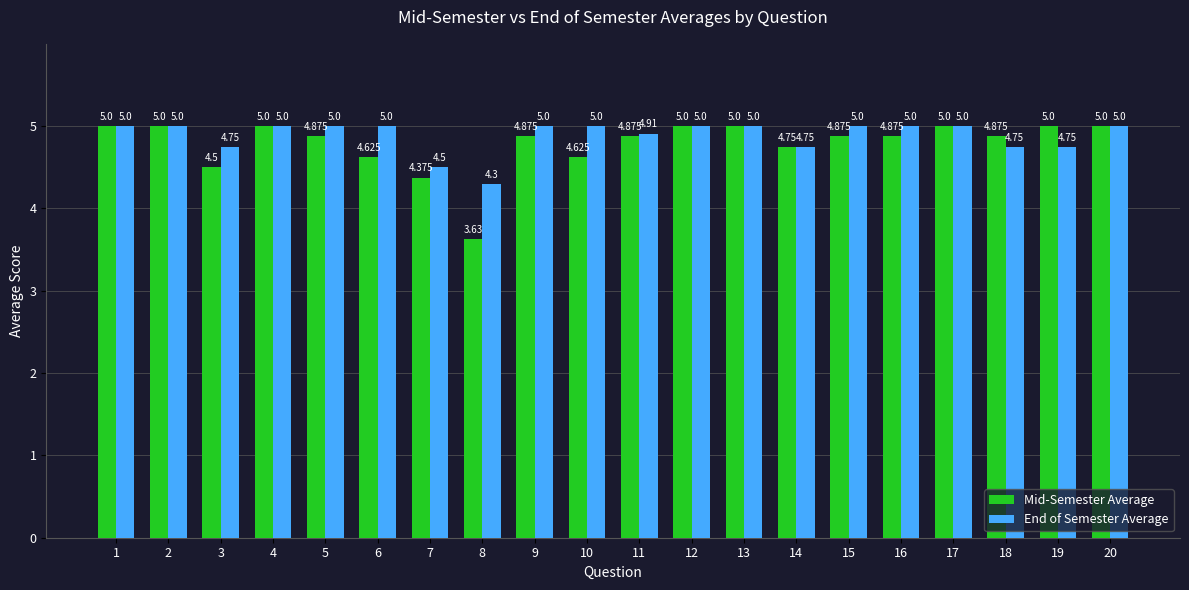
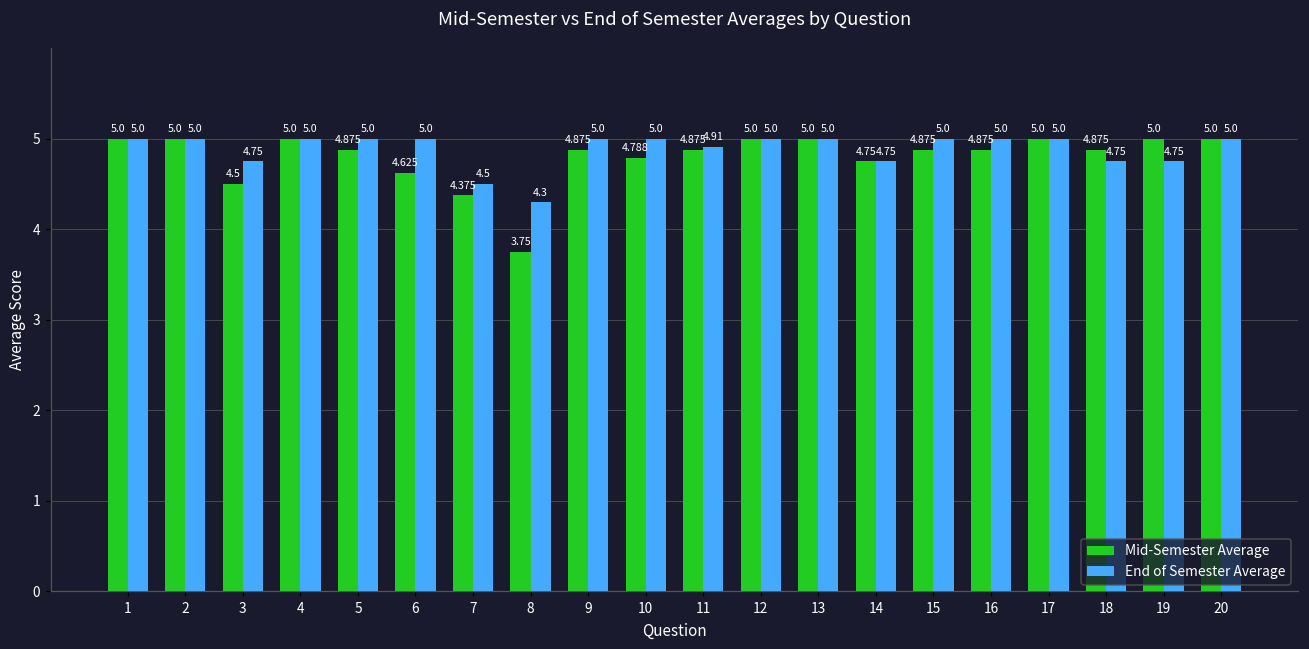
  {
    "Mid-Semester Average": {
      "1": 5.0,
      "2": 5.0,
      "3": 4.5,
      "4": 5.0,
      "5": 4.875,
      "6": 4.625,
      "7": 4.375,
-     "8": 3.63,
+     "8": 3.75,
      "9": 4.875,
-     "10": 4.625,
+     "10": 4.788,
      "11": 4.875,
      "12": 5.0,
      "13": 5.0,
      "14": 4.75,
      "15": 4.875,
      "16": 4.875,
      "17": 5.0,
      "18": 4.875,
      "19": 5.0,
      "20": 5.0
    },
    "End of Semester Average": {
      "1": 5.0,
      "2": 5.0,
      "3": 4.75,
      "4": 5.0,
      "5": 5.0,
      "6": 5.0,
      "7": 4.5,
      "8": 4.3,
      "9": 5.0,
      "10": 5.0,
      "11": 4.91,
      "12": 5.0,
      "13": 5.0,
      "14": 4.75,
      "15": 5.0,
      "16": 5.0,
      "17": 5.0,
      "18": 4.75,
      "19": 4.75,
      "20": 5.0
    }
  }
